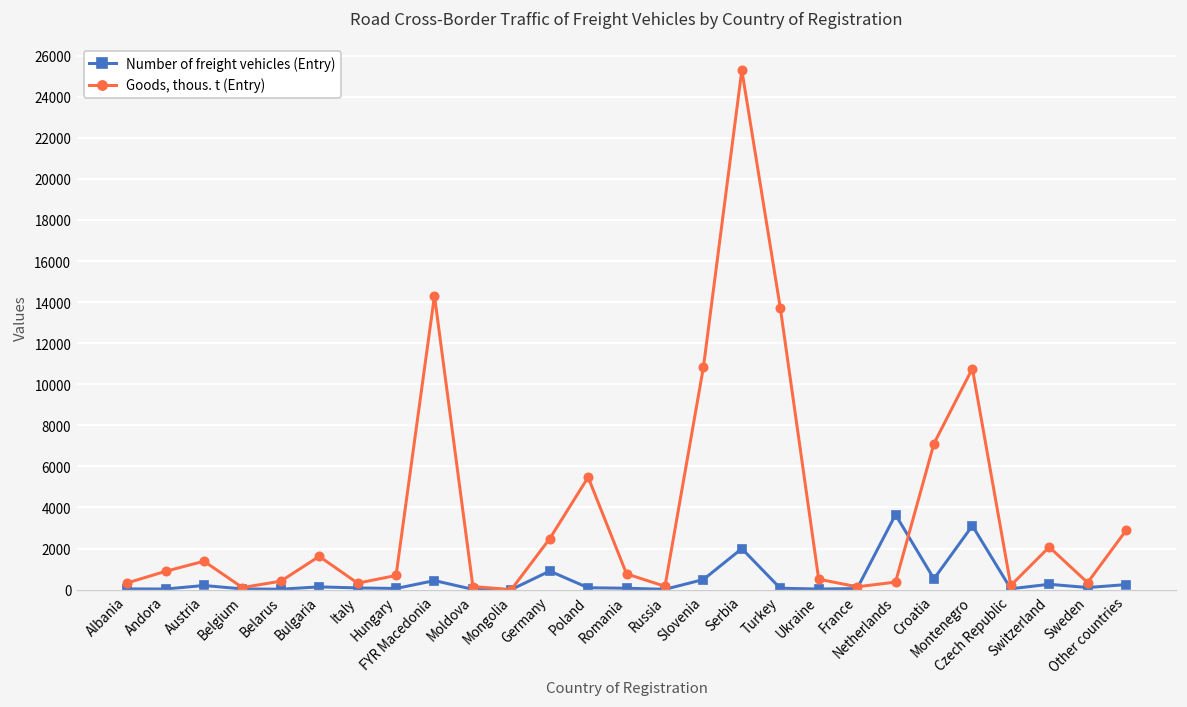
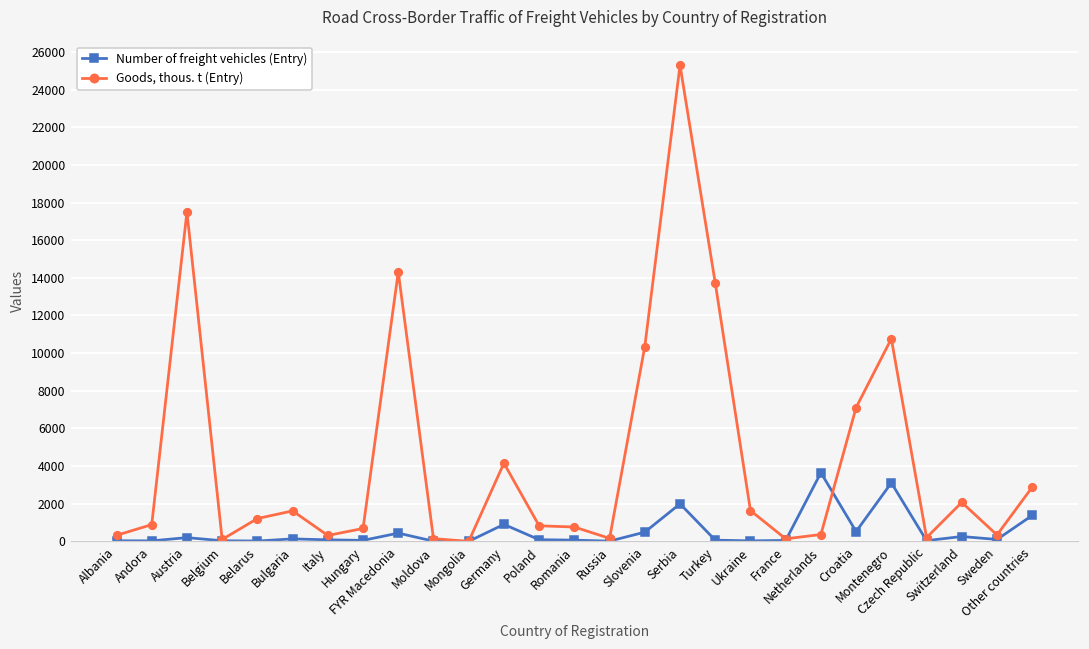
  {
    "Number of freight vehicles (Entry)": {
      "Albania": 0,
      "Andora": 0,
      "Austria": 200,
      "Belarus": 0,
      "Bulgaria": 100,
      "Italy": 100,
      "Hungary": 100,
      "FYR Macedonia": 400,
      "Germany": 900,
      "Poland": 100,
      "Romania": 100,
      "Slovenia": 500,
      "Serbia": 2000,
      "Turkey": 100,
      "Ukraine": 0,
      "Netherlands": 3600,
      "Croatia": 500,
      "Montenegro": 3100,
      "Czech Republic": 0,
      "Switzerland": 300,
      "Sweden": 100,
-     "Other countries": 200
+     "Other countries": 1400
    },
    "Goods, thous. t (Entry)": {
      "Albania": 300,
      "Andora": 900,
-     "Austria": 1400,
-     "Belarus": 400,
+     "Austria": 17500,
+     "Belarus": 1200,
      "Bulgaria": 1600,
      "Italy": 300,
      "Hungary": 700,
      "FYR Macedonia": 14300,
-     "Germany": 2500,
-     "Poland": 5500,
+     "Germany": 4200,
+     "Poland": 800,
      "Romania": 800,
-     "Slovenia": 10800,
+     "Slovenia": 10400,
      "Serbia": 25300,
      "Turkey": 13700,
-     "Ukraine": 500,
+     "Ukraine": 1600,
      "Netherlands": 400,
      "Croatia": 7100,
      "Montenegro": 10800,
      "Czech Republic": 200,
      "Switzerland": 2100,
      "Sweden": 300,
      "Other countries": 2900
    }
  }
